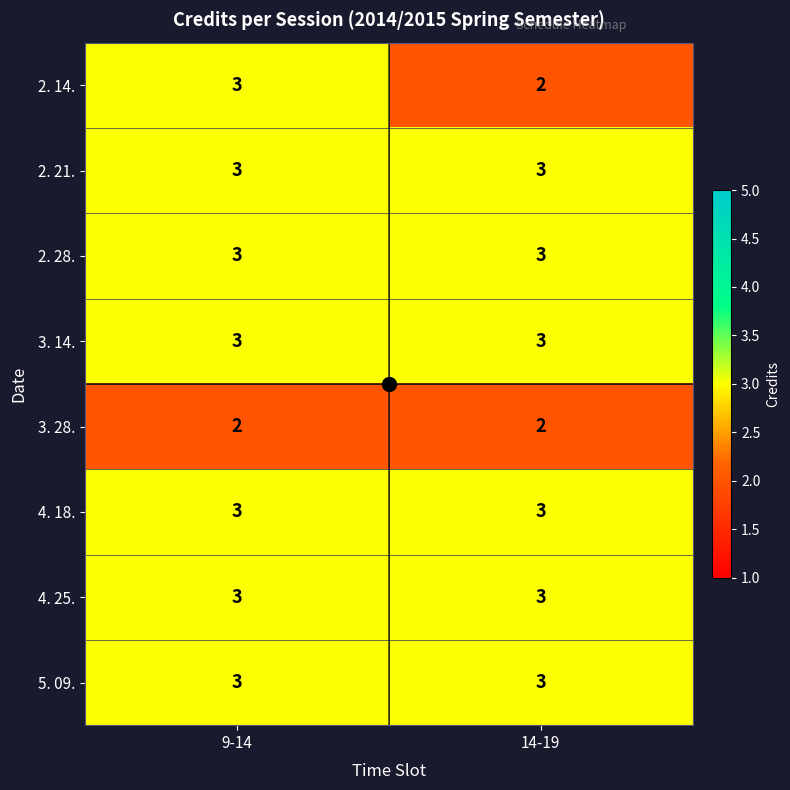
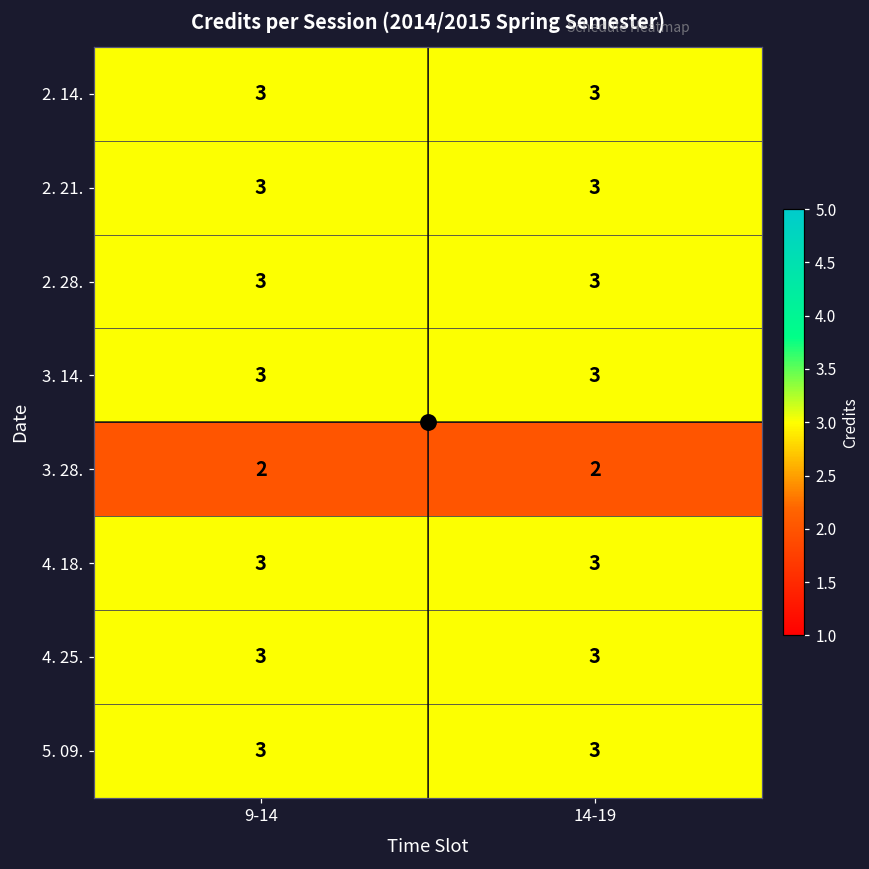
  {
    "2. 14.": {
      "9-14": 3,
-     "14-19": 2
+     "14-19": 3
    },
    "2. 21.": {
      "9-14": 3,
      "14-19": 3
    },
    "2. 28.": {
      "9-14": 3,
      "14-19": 3
    },
    "3. 14.": {
      "9-14": 3,
      "14-19": 3
    },
    "3. 28.": {
      "9-14": 2,
      "14-19": 2
    },
    "4. 18.": {
      "9-14": 3,
      "14-19": 3
    },
    "4. 25.": {
      "9-14": 3,
      "14-19": 3
    },
    "5. 09.": {
      "9-14": 3,
      "14-19": 3
    }
  }
